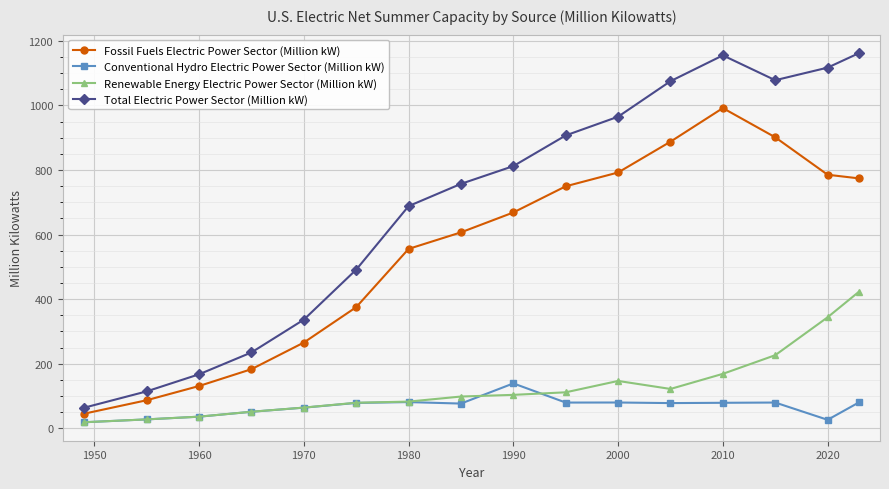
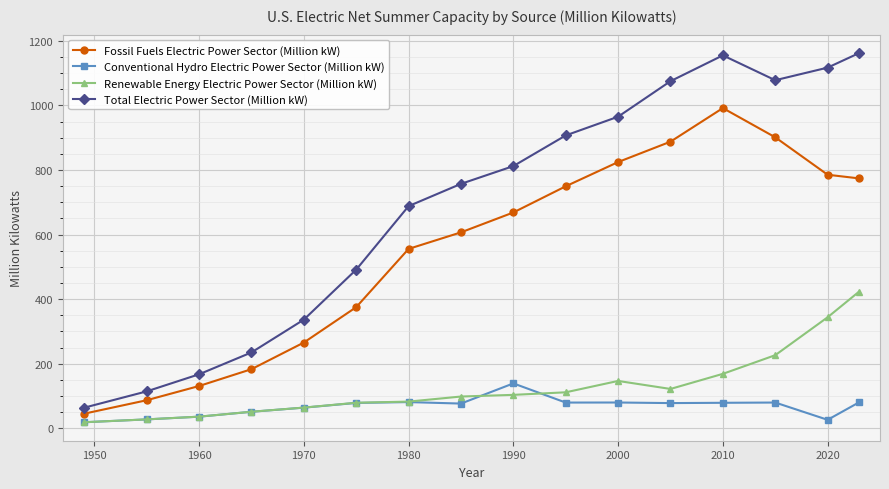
  {
    "Fossil Fuels Electric Power Sector (Million kW)": {
      "1960": 130,
      "1970": 270,
      "1980": 560,
      "1990": 670,
-     "2000": 790,
+     "2000": 820,
      "2010": 990,
      "2020": 790
    },
    "Conventional Hydro Electric Power Sector (Million kW)": {
      "1990": 140,
      "2000": 80,
      "2010": 80,
      "2020": 30
    },
    "Renewable Energy Electric Power Sector (Million kW)": {
      "1990": 100,
      "2000": 150,
      "2010": 170,
      "2020": 340
    },
    "Total Electric Power Sector (Million kW)": {
      "1960": 170,
      "1970": 340,
      "1980": 690,
      "1990": 810,
      "2000": 970,
      "2010": 1160,
      "2020": 1120
    }
  }
